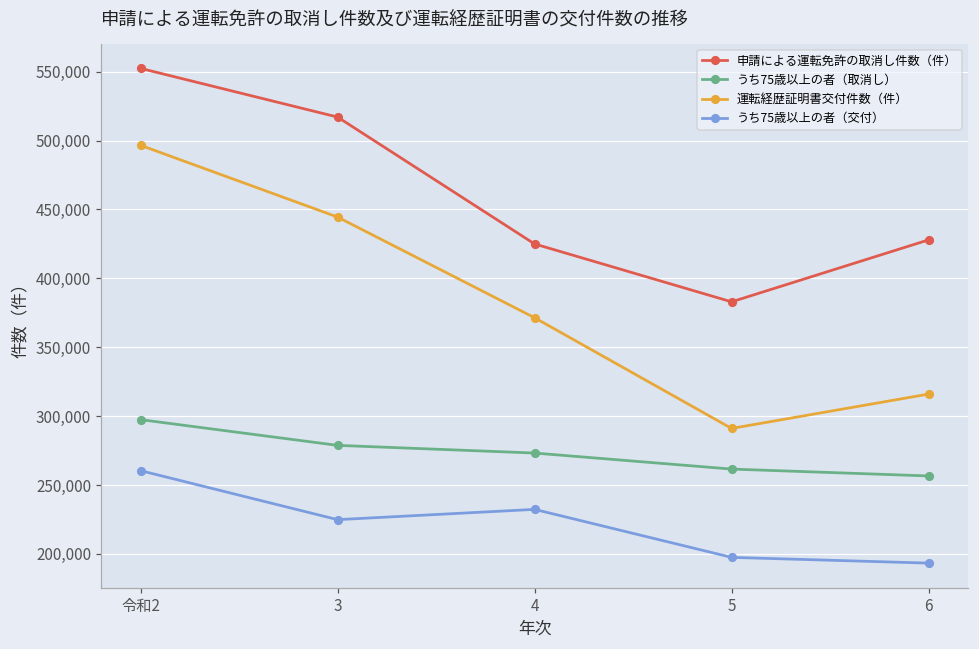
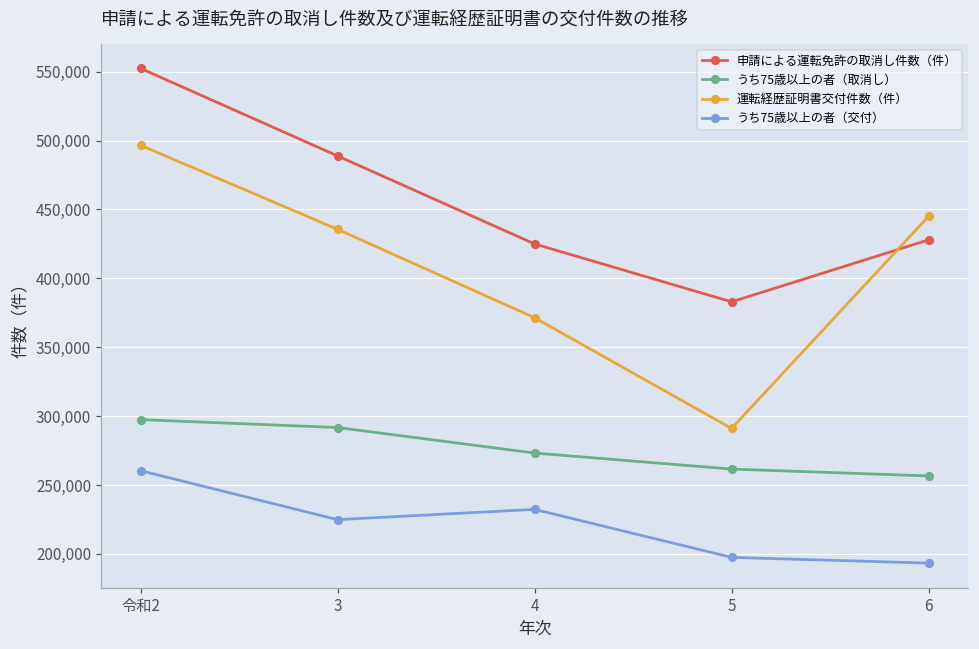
  {
    "申請による運転免許の取消し件数（件）": {
      "令和2": "552,000",
-     "3": "517,000",
+     "3": "489,000",
      "4": "425,000",
      "5": "383,000",
      "6": "428,000"
    },
    "うち75歳以上の者（取消し）": {
      "令和2": "297,000",
-     "3": "279,000",
+     "3": "292,000",
      "4": "273,000",
      "5": "262,000",
      "6": "257,000"
    },
    "運転経歴証明書交付件数（件）": {
      "令和2": "497,000",
-     "3": "444,000",
+     "3": "436,000",
      "4": "371,000",
      "5": "291,000",
-     "6": "316,000"
+     "6": "445,000"
    },
    "うち75歳以上の者（交付）": {
      "令和2": "260,000",
      "3": "225,000",
      "4": "232,000",
      "5": "197,000",
      "6": "193,000"
    }
  }
